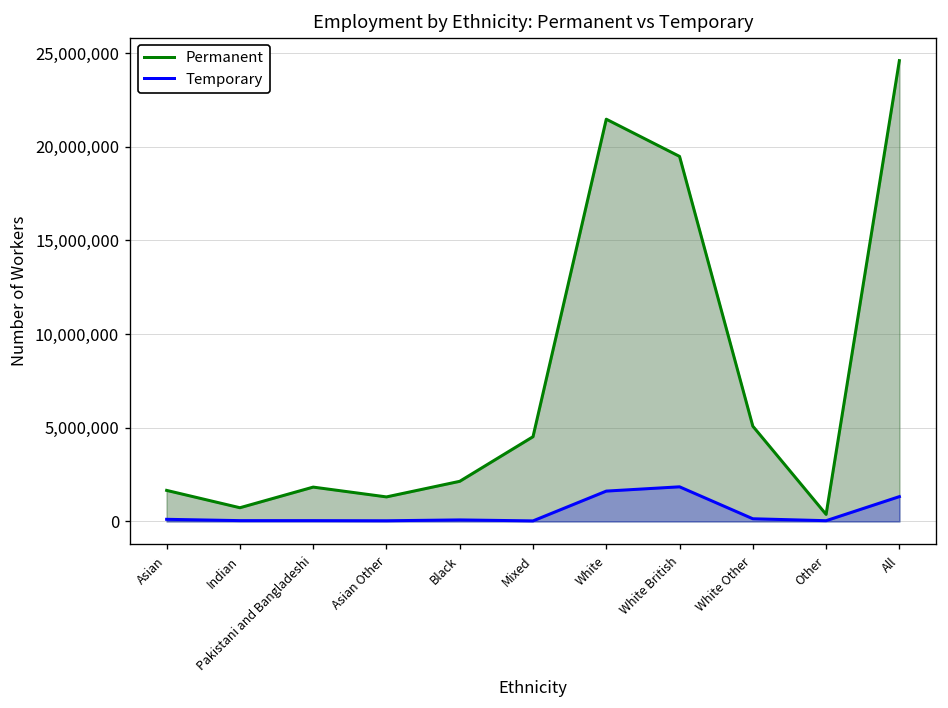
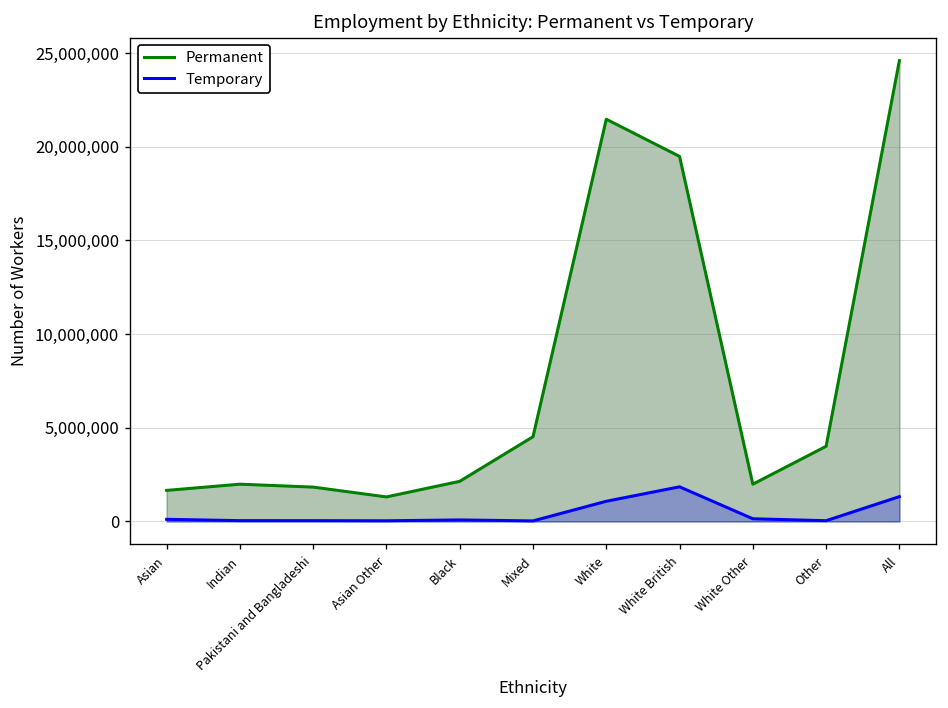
  {
    "Permanent": {
      "Asian": "1,700,000",
-     "Indian": "700,000",
+     "Indian": "2,000,000",
      "Pakistani and Bangladeshi": "1,800,000",
      "Asian Other": "1,300,000",
      "Black": "2,100,000",
      "Mixed": "4,500,000",
      "White": "21,500,000",
      "White British": "19,500,000",
-     "White Other": "5,100,000",
-     "Other": "400,000",
+     "White Other": "2,000,000",
+     "Other": "4,000,000",
      "All": "24,600,000"
    },
    "Temporary": {
      "Asian": "100,000",
      "Indian": "0",
      "Pakistani and Bangladeshi": "0",
      "Asian Other": "0",
      "Black": "100,000",
      "Mixed": "0",
-     "White": "1,600,000",
+     "White": "1,100,000",
      "White British": "1,800,000",
      "White Other": "100,000",
      "Other": "0",
      "All": "1,300,000"
    }
  }
